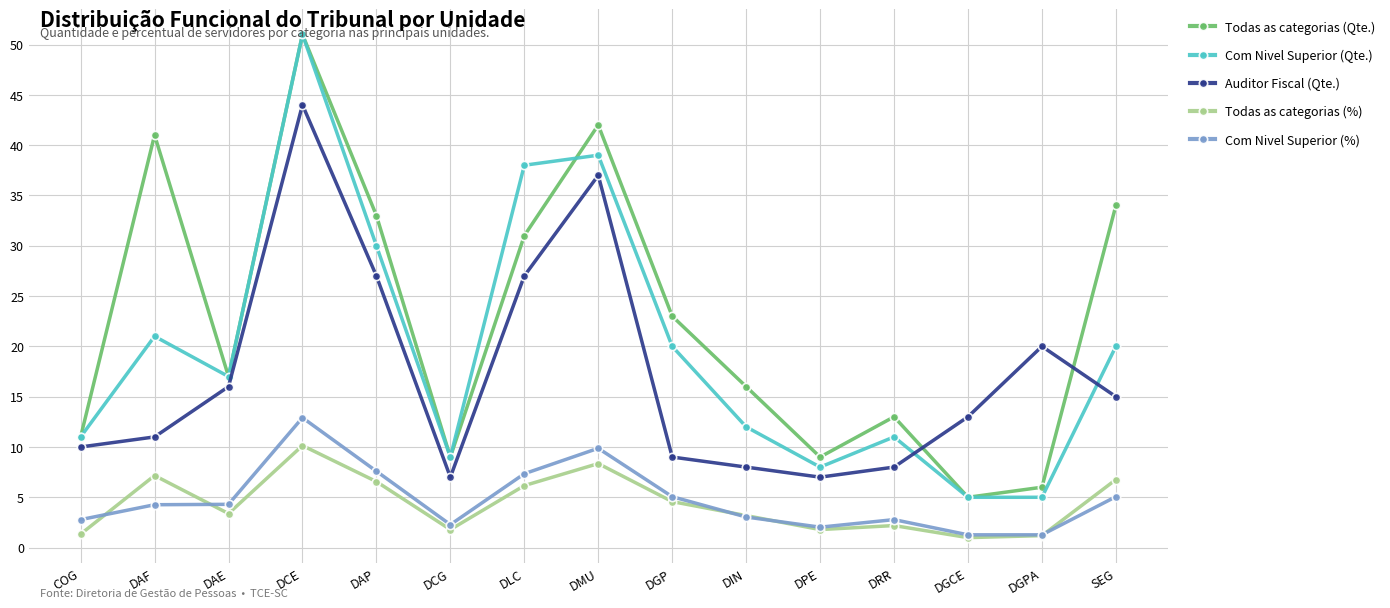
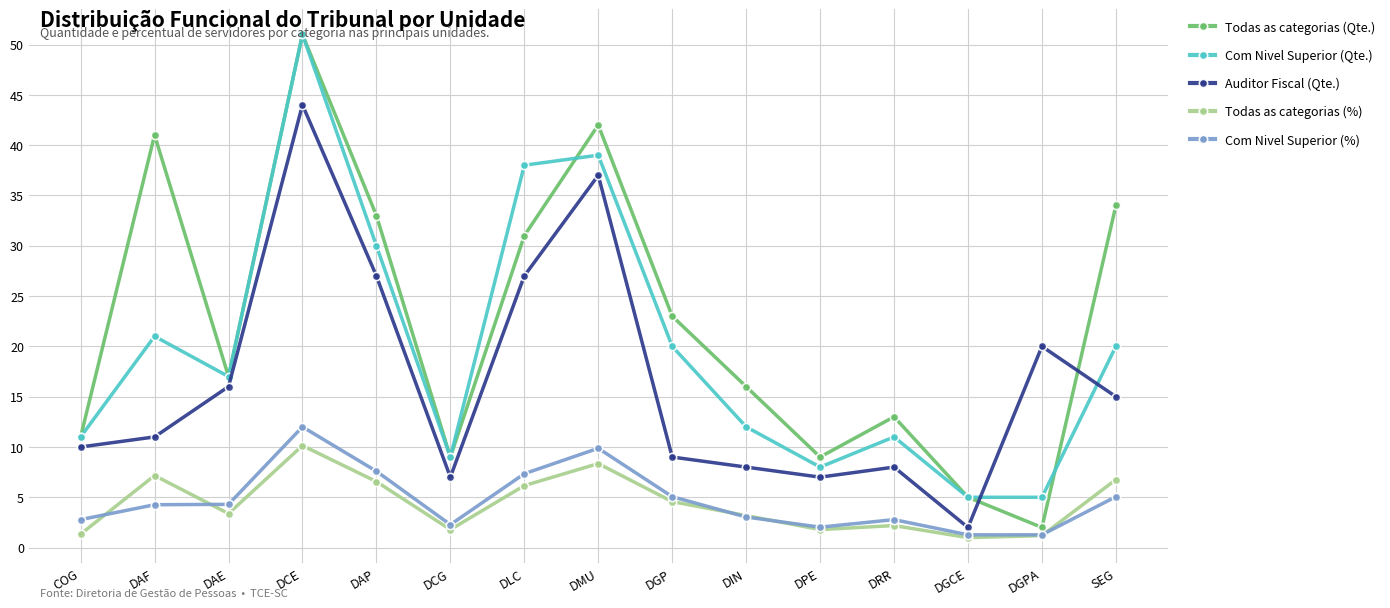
  {
    "Todas as categorias (Qte.)": {
      "DAF": 41,
      "DAP": 33,
      "DLC": 31,
      "DMU": 42,
      "DGP": 23,
      "DIN": 16,
      "DPE": 9,
      "DRR": 13,
-     "DGPA": 6,
+     "DGPA": 2,
      "SEG": 34
    },
    "Com Nivel Superior (Qte.)": {
      "DAF": 21.0,
      "DAP": 30.0,
      "DLC": 38.0,
      "DMU": 39.0,
      "DGP": 20.0,
      "DIN": 12.0,
      "DPE": 8.0,
      "DRR": 11.0,
      "DGPA": 5.0,
      "SEG": 20.0
    },
    "Auditor Fiscal (Qte.)": {
      "COG": 10,
      "DAF": 11,
      "DAE": 16,
      "DCE": 44,
      "DAP": 27,
      "DCG": 7,
      "DLC": 27,
      "DMU": 37,
      "DGP": 9,
      "DIN": 8,
      "DPE": 7,
      "DRR": 8,
-     "DGCE": 13,
+     "DGCE": 2,
      "DGPA": 20,
      "SEG": 15
    },
    "Todas as categorias (%)": {
      "COG": 1.3,
      "DAF": 7.2,
      "DAE": 3.4,
      "DCE": 10.1,
      "DAP": 6.6,
      "DCG": 1.8,
      "DLC": 6.2,
      "DMU": 8.4,
      "DGP": 4.6,
      "DRR": 2.2,
      "DGCE": 1.0,
      "SEG": 6.8
    },
    "Com Nivel Superior (%)": {
      "COG": 2.8,
      "DAF": 4.3,
      "DAE": 4.3,
-     "DCE": 12.9,
+     "DCE": 12.0,
      "DAP": 7.6,
      "DCG": 2.3,
      "DLC": 7.3,
      "DMU": 9.9,
      "DGP": 5.1,
      "DRR": 2.8,
      "DGCE": 1.3,
      "SEG": 5.1
    }
  }
